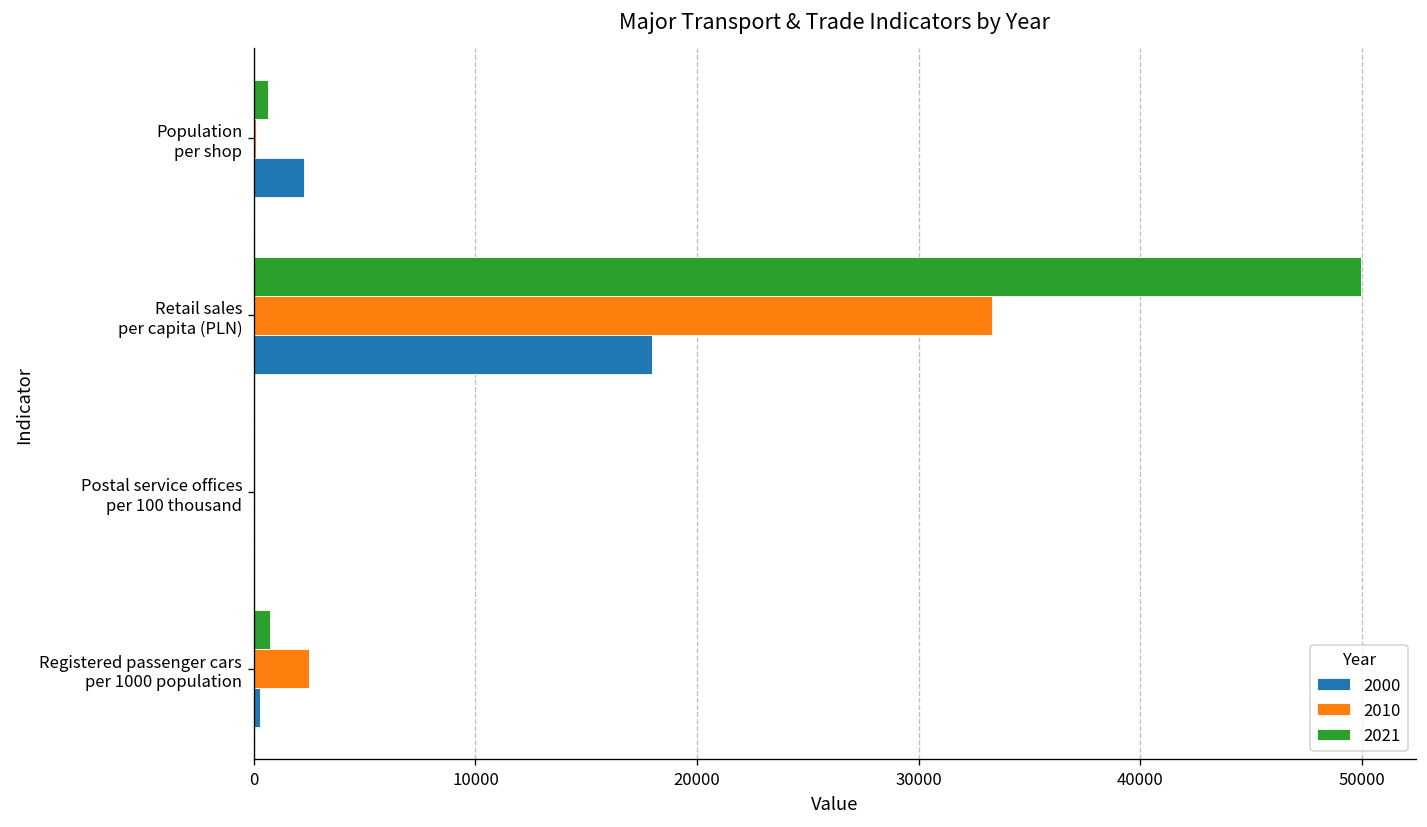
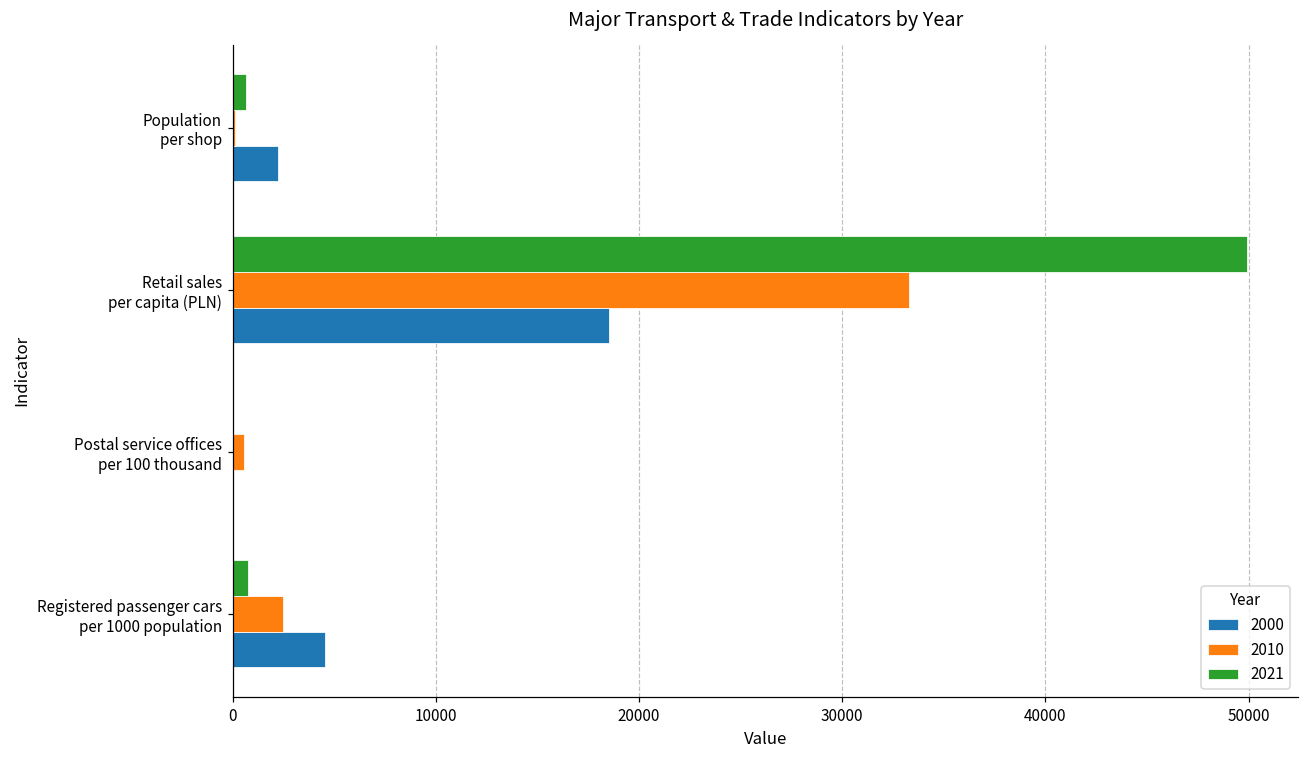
  {
    "2000": {
      "Population per shop": 2200,
-     "Retail sales per capita (PLN)": 18000,
-     "Registered passenger cars per 1000 population": 300
+     "Retail sales per capita (PLN)": 18500,
+     "Registered passenger cars per 1000 population": 4500
    },
    "2010": {
      "Retail sales per capita (PLN)": 33300,
-     "Postal service offices per 100 thousand": 0,
+     "Postal service offices per 100 thousand": 600,
      "Registered passenger cars per 1000 population": 2500
    },
    "2021": {
      "Population per shop": 700,
      "Retail sales per capita (PLN)": 49900,
      "Registered passenger cars per 1000 population": 700
    }
  }
